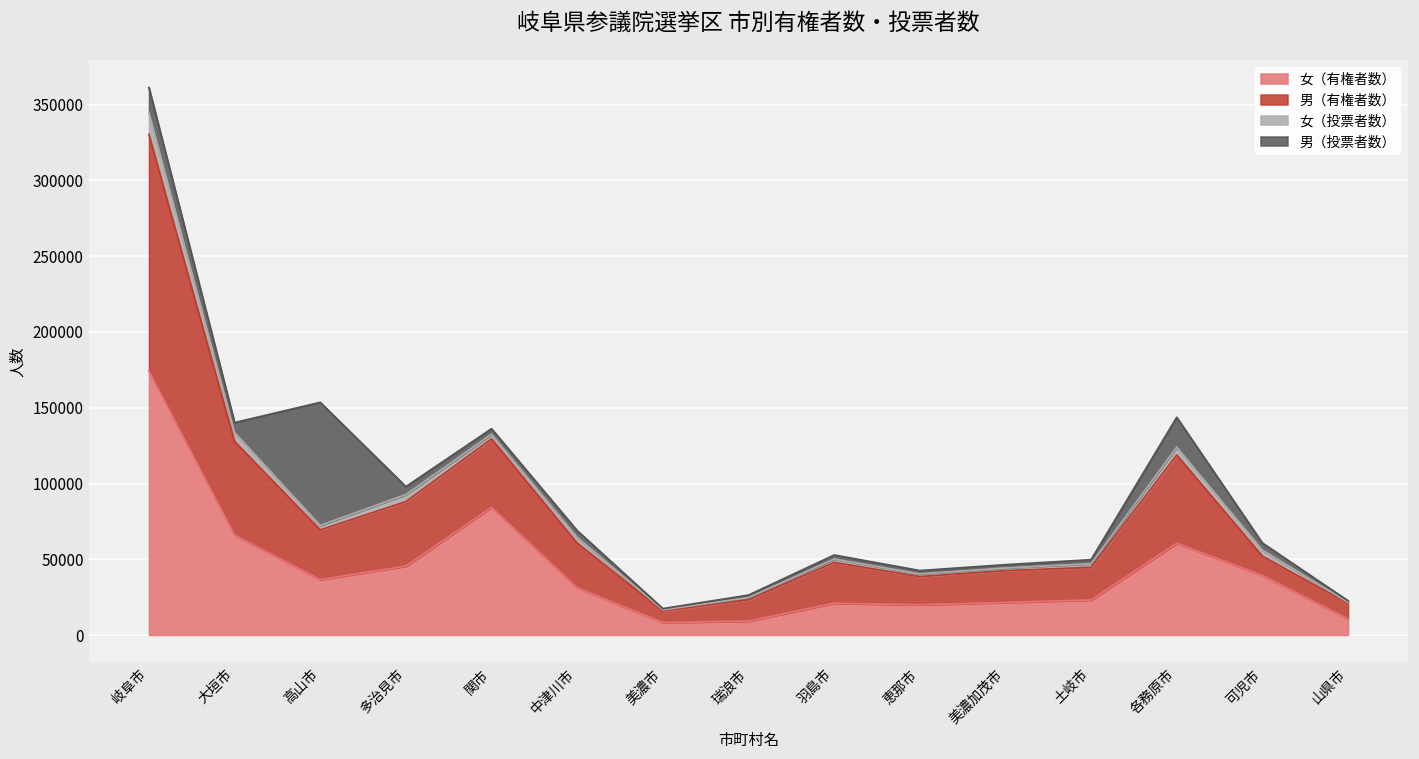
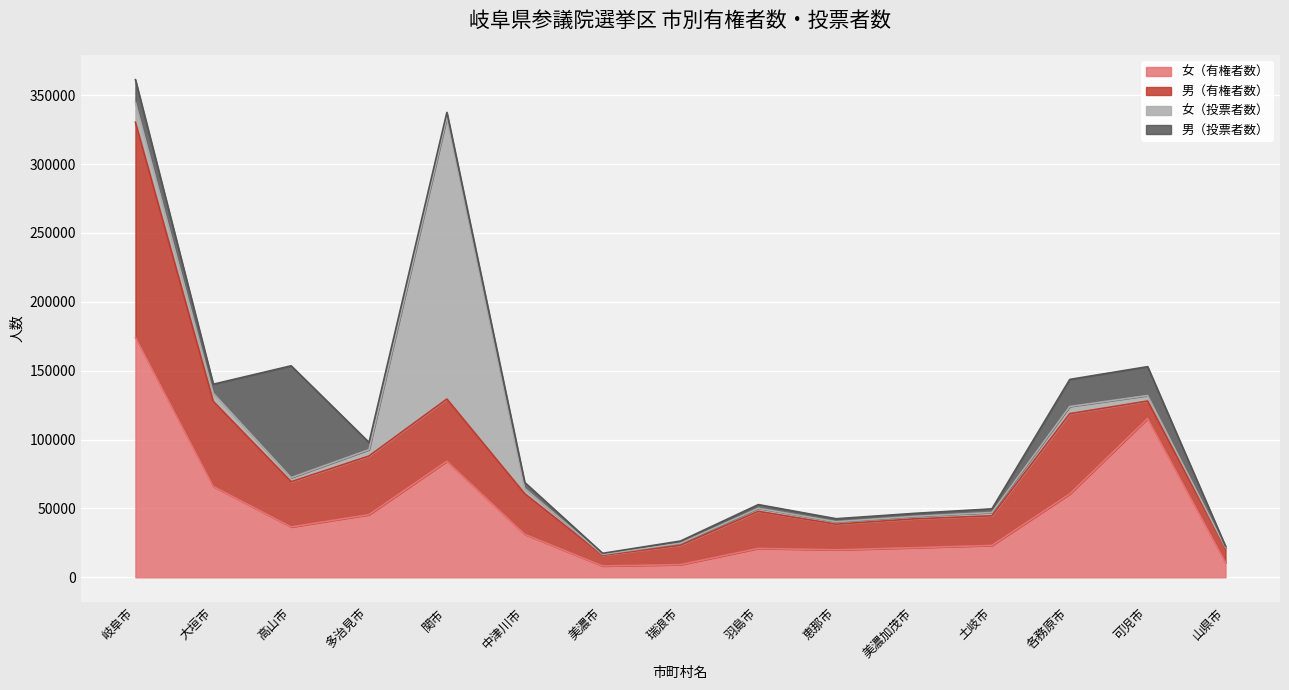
  {
    "女（有権者数）": {
      "岐阜市": 174000,
      "大垣市": 66000,
      "高山市": 37000,
      "多治見市": 45000,
      "関市": 84000,
      "中津川市": 31000,
      "美濃市": 8000,
      "瑞浪市": 9000,
      "羽島市": 21000,
      "恵那市": 20000,
      "美濃加茂市": 21000,
      "土岐市": 23000,
      "各務原市": 61000,
-     "可児市": 39000,
+     "可児市": 115000,
      "山県市": 11000
    },
    "男（有権者数）": {
      "岐阜市": 156000,
      "大垣市": 62000,
      "高山市": 33000,
      "多治見市": 43000,
      "関市": 45000,
      "中津川市": 30000,
      "羽島市": 27000,
      "土岐市": 22000,
      "各務原市": 58000,
      "可児市": 13000
    },
    "女（投票者数）": {
      "岐阜市": 15000,
      "大垣市": 6000,
      "高山市": 3000,
      "多治見市": 5000,
-     "関市": 3000,
+     "関市": 204000,
      "中津川市": 4000,
      "羽島市": 2000,
      "土岐市": 2000,
      "各務原市": 5000,
      "可児市": 4000
    },
    "男（投票者数）": {
      "岐阜市": 16000,
      "大垣市": 7000,
      "高山市": 81000,
      "多治見市": 5000,
      "関市": 4000,
      "中津川市": 4000,
      "羽島市": 3000,
      "恵那市": 2000,
      "美濃加茂市": 2000,
      "土岐市": 3000,
      "各務原市": 20000,
-     "可児市": 5000
+     "可児市": 21000
    }
  }
